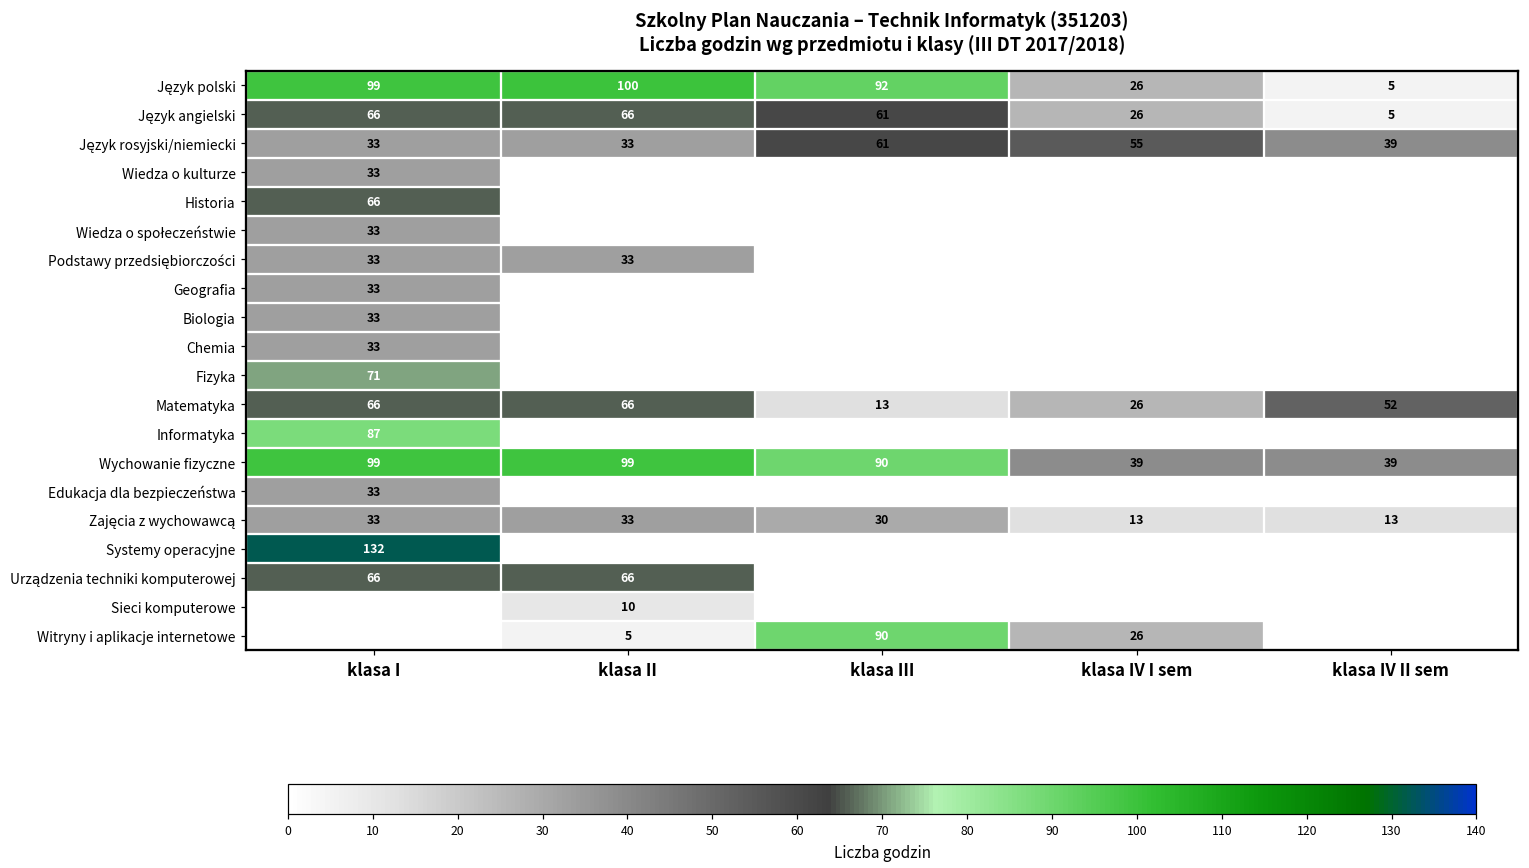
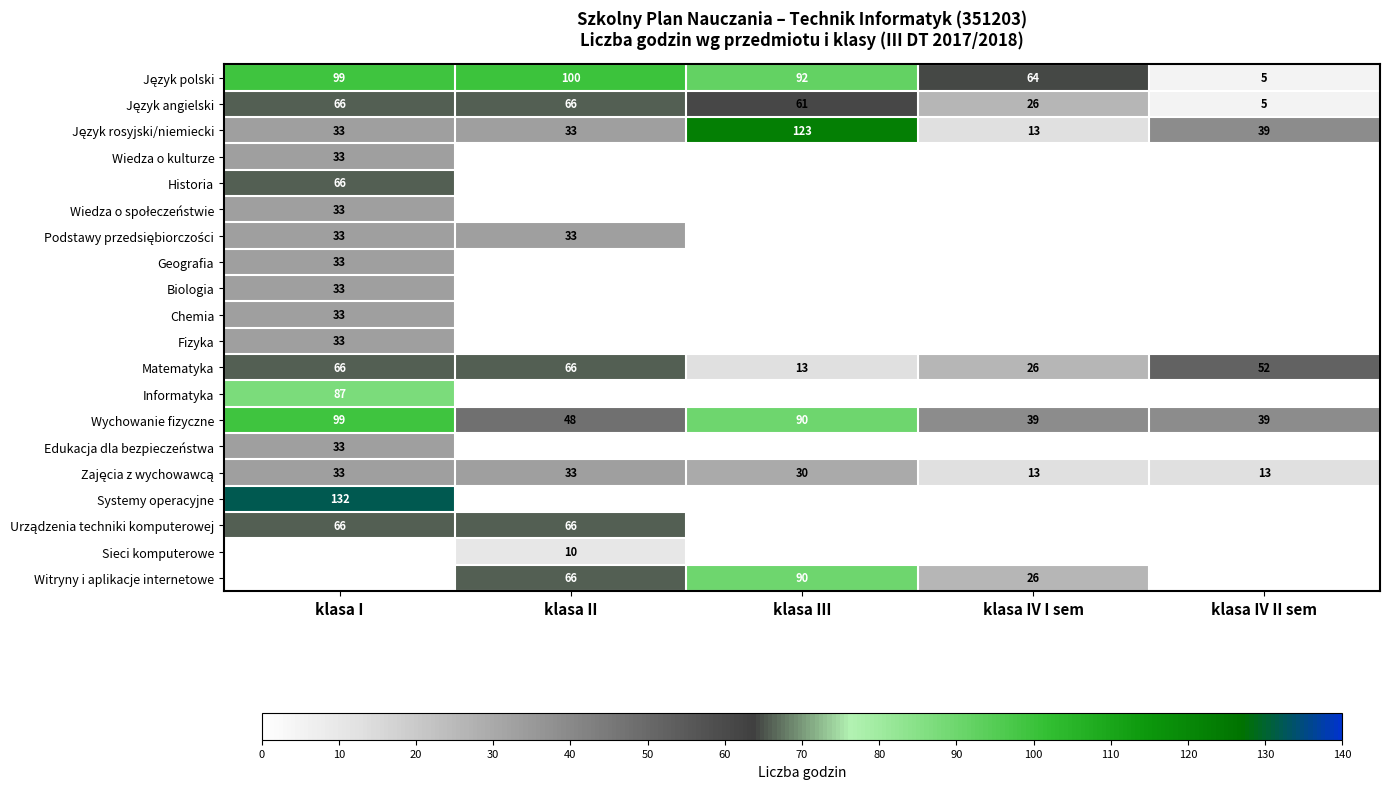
  {
    "Język polski": {
      "klasa I": 99,
      "klasa II": 100,
      "klasa III": 92,
-     "klasa IV I sem": 26,
+     "klasa IV I sem": 64,
      "klasa IV II sem": 5
    },
    "Język angielski": {
      "klasa I": 66,
      "klasa II": 66,
      "klasa III": 61,
      "klasa IV I sem": 26,
      "klasa IV II sem": 5
    },
    "Język rosyjski/niemiecki": {
      "klasa I": 33,
      "klasa II": 33,
-     "klasa III": 61,
-     "klasa IV I sem": 55,
+     "klasa III": 123,
+     "klasa IV I sem": 13,
      "klasa IV II sem": 39
    },
    "Wiedza o kulturze": {
      "klasa I": 33
    },
    "Historia": {
      "klasa I": 66
    },
    "Wiedza o społeczeństwie": {
      "klasa I": 33
    },
    "Podstawy przedsiębiorczości": {
      "klasa I": 33,
      "klasa II": 33
    },
    "Geografia": {
      "klasa I": 33
    },
    "Biologia": {
      "klasa I": 33
    },
    "Chemia": {
      "klasa I": 33
    },
    "Fizyka": {
-     "klasa I": 71
+     "klasa I": 33
    },
    "Matematyka": {
      "klasa I": 66,
      "klasa II": 66,
      "klasa III": 13,
      "klasa IV I sem": 26,
      "klasa IV II sem": 52
    },
    "Informatyka": {
      "klasa I": 87
    },
    "Wychowanie fizyczne": {
      "klasa I": 99,
-     "klasa II": 99,
+     "klasa II": 48,
      "klasa III": 90,
      "klasa IV I sem": 39,
      "klasa IV II sem": 39
    },
    "Edukacja dla bezpieczeństwa": {
      "klasa I": 33
    },
    "Zajęcia z wychowawcą": {
      "klasa I": 33,
      "klasa II": 33,
      "klasa III": 30,
      "klasa IV I sem": 13,
      "klasa IV II sem": 13
    },
    "Systemy operacyjne": {
      "klasa I": 132
    },
    "Urządzenia techniki komputerowej": {
      "klasa I": 66,
      "klasa II": 66
    },
    "Sieci komputerowe": {
      "klasa II": 10
    },
    "Witryny i aplikacje internetowe": {
-     "klasa II": 5,
+     "klasa II": 66,
      "klasa III": 90,
      "klasa IV I sem": 26
    }
  }
